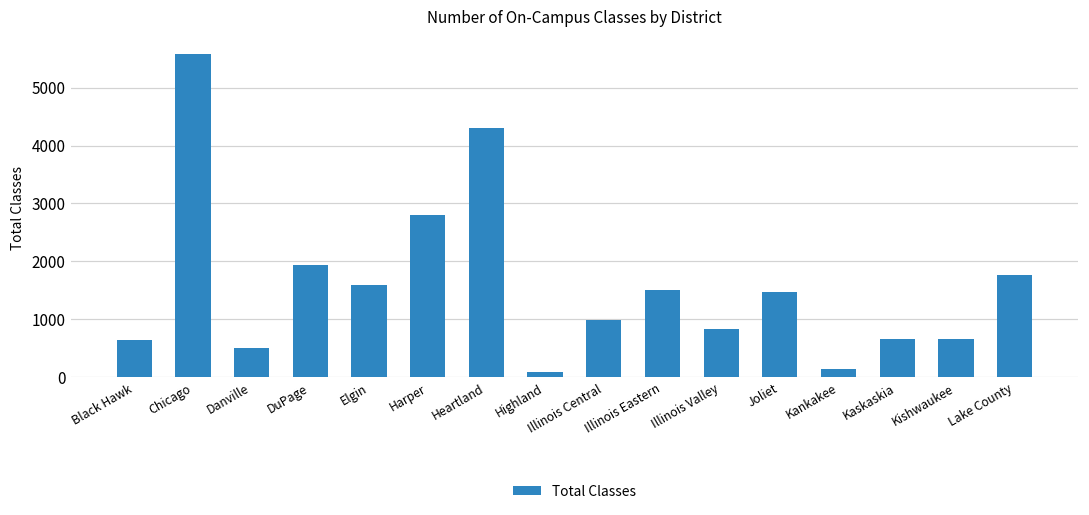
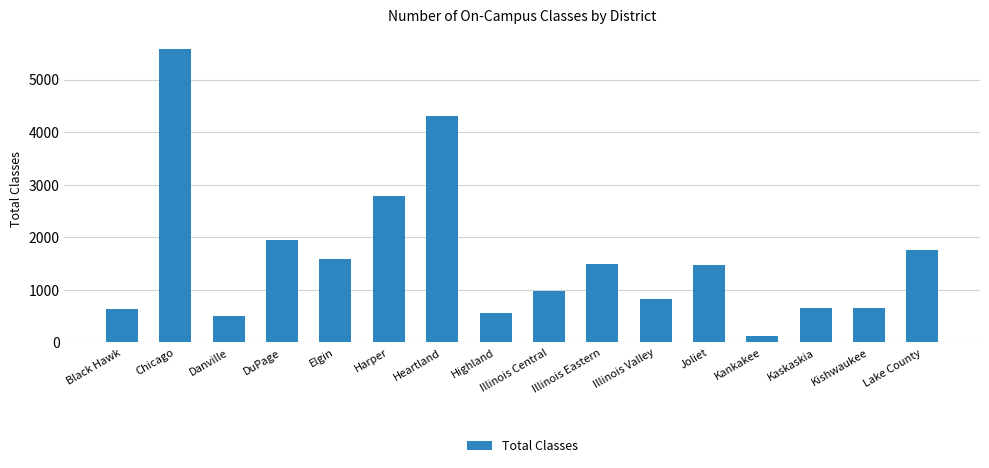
  {
    "Black Hawk": 600,
    "Chicago": 5600,
    "Danville": 500,
    "DuPage": 1900,
    "Elgin": 1600,
    "Harper": 2800,
    "Heartland": 4300,
-   "Highland": 100,
+   "Highland": 600,
    "Illinois Central": 1000,
    "Illinois Eastern": 1500,
    "Illinois Valley": 800,
    "Joliet": 1500,
    "Kankakee": 100,
    "Kaskaskia": 700,
    "Kishwaukee": 700,
    "Lake County": 1800
  }
